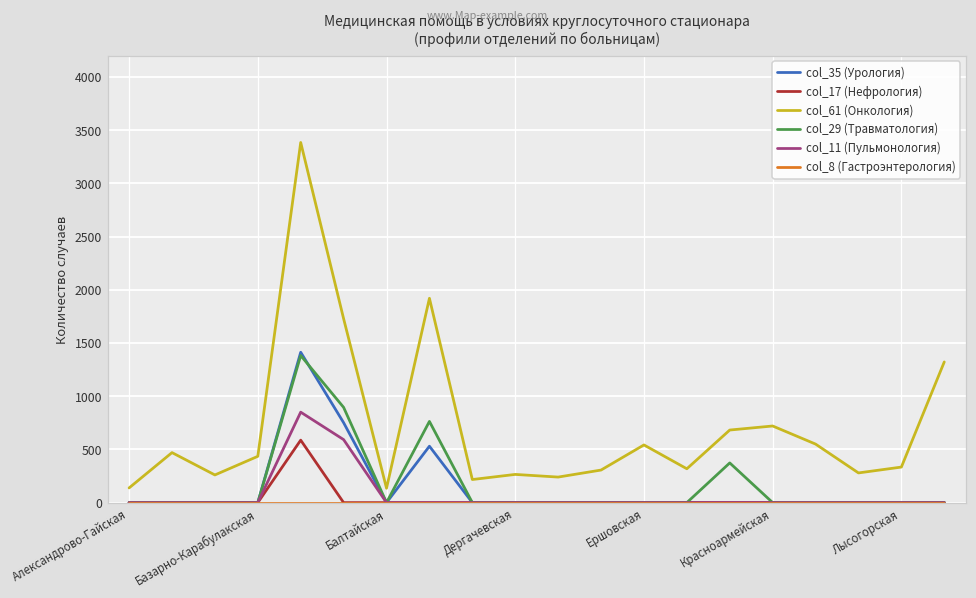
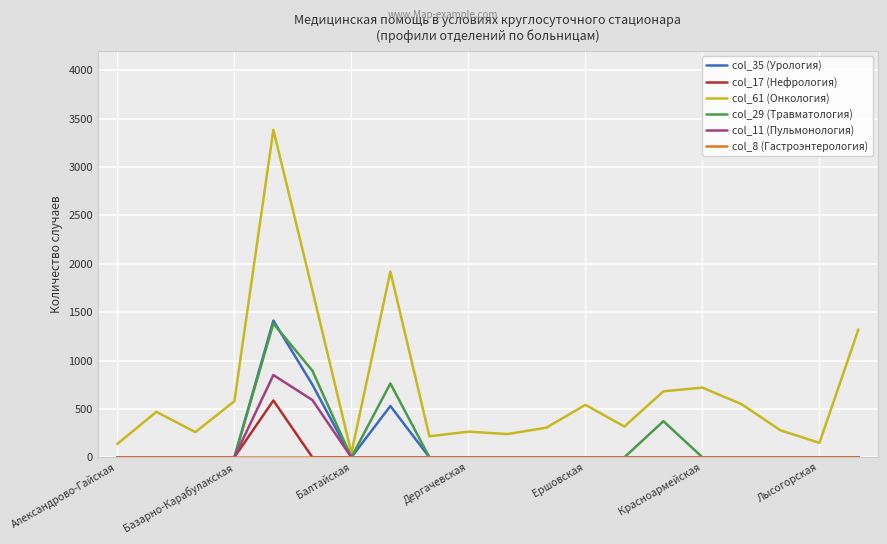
  {
    "col_61 (Онкология)": {
      "Александрово-Гайская": 100,
-     "Базарно-Карабулакская": 400,
-     "Балтайская": 100,
+     "Базарно-Карабулакская": 600,
+     "Балтайская": 0,
      "Дергачевская": 300,
      "Ершовская": 500,
      "Красноармейская": 700,
-     "Лысогорская": 300
+     "Лысогорская": 100
    }
  }
